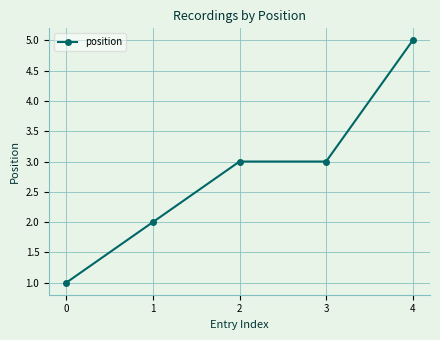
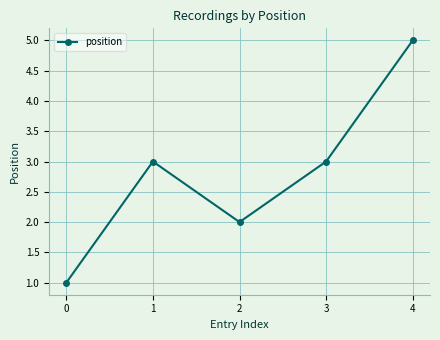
  {
    "0": 1,
-   "1": 2,
-   "2": 3,
+   "1": 3,
+   "2": 2,
    "3": 3,
    "4": 5
  }
